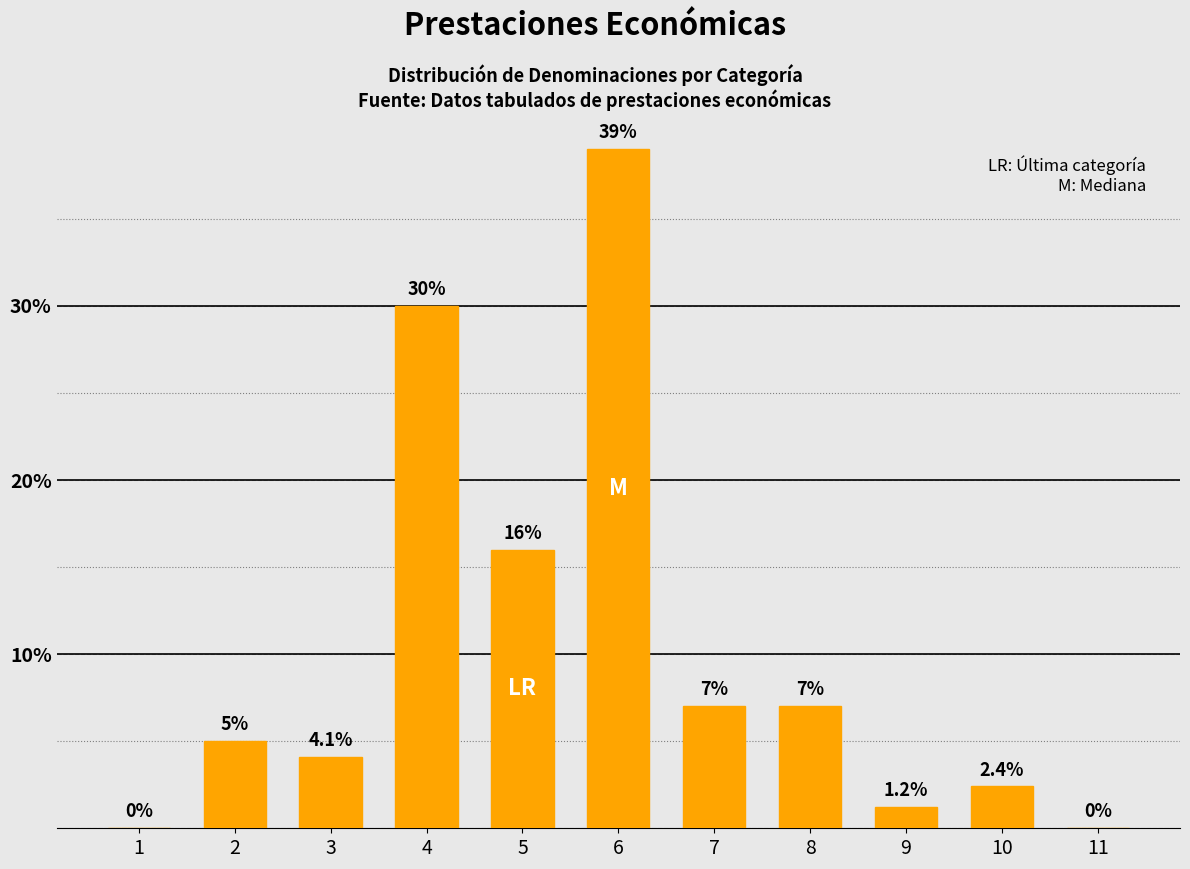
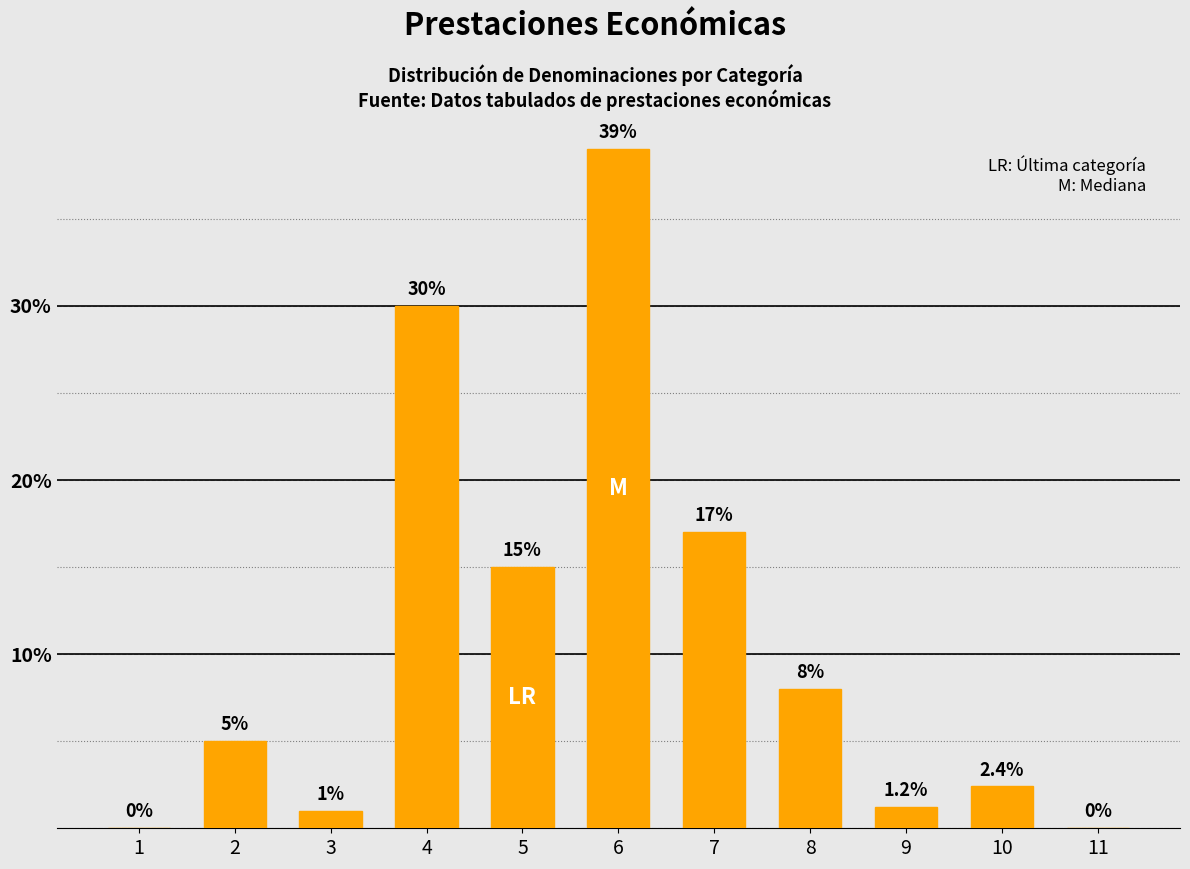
  {
    "1": "0%",
    "2": "5%",
-   "3": "4.1%",
+   "3": "1%",
    "4": "30%",
-   "5": "16%",
+   "5": "15%",
    "6": "39%",
-   "7": "7%",
-   "8": "7%",
+   "7": "17%",
+   "8": "8%",
    "9": "1.2%",
    "10": "2.4%",
    "11": "0%"
  }
